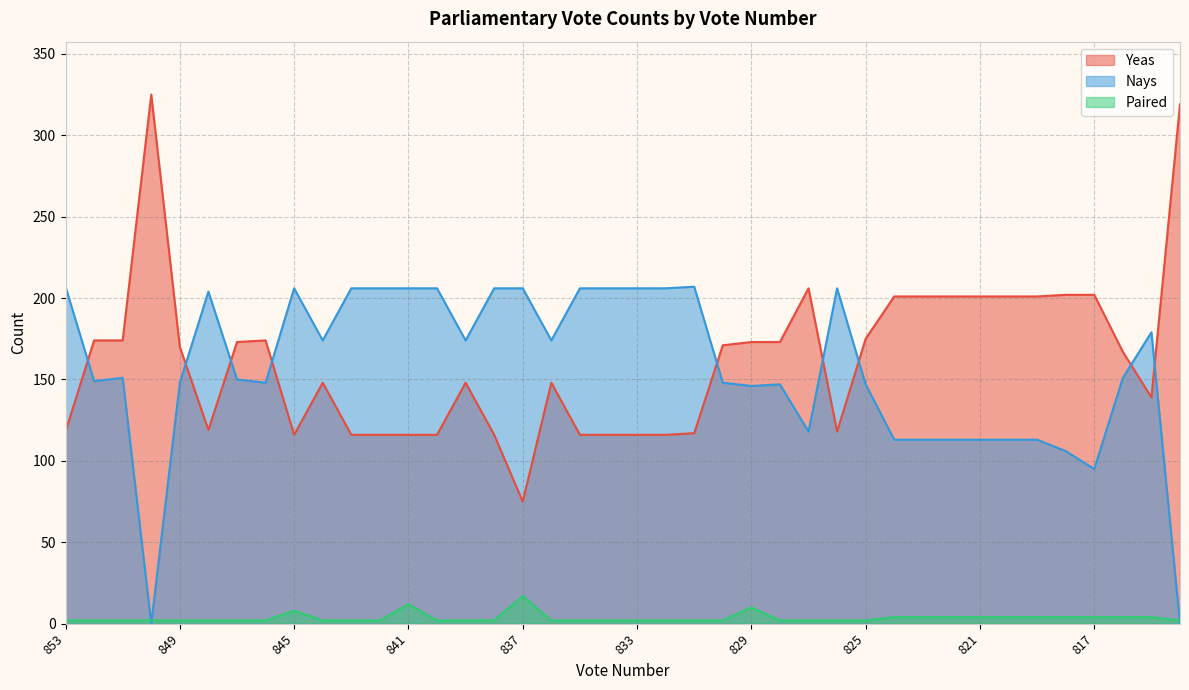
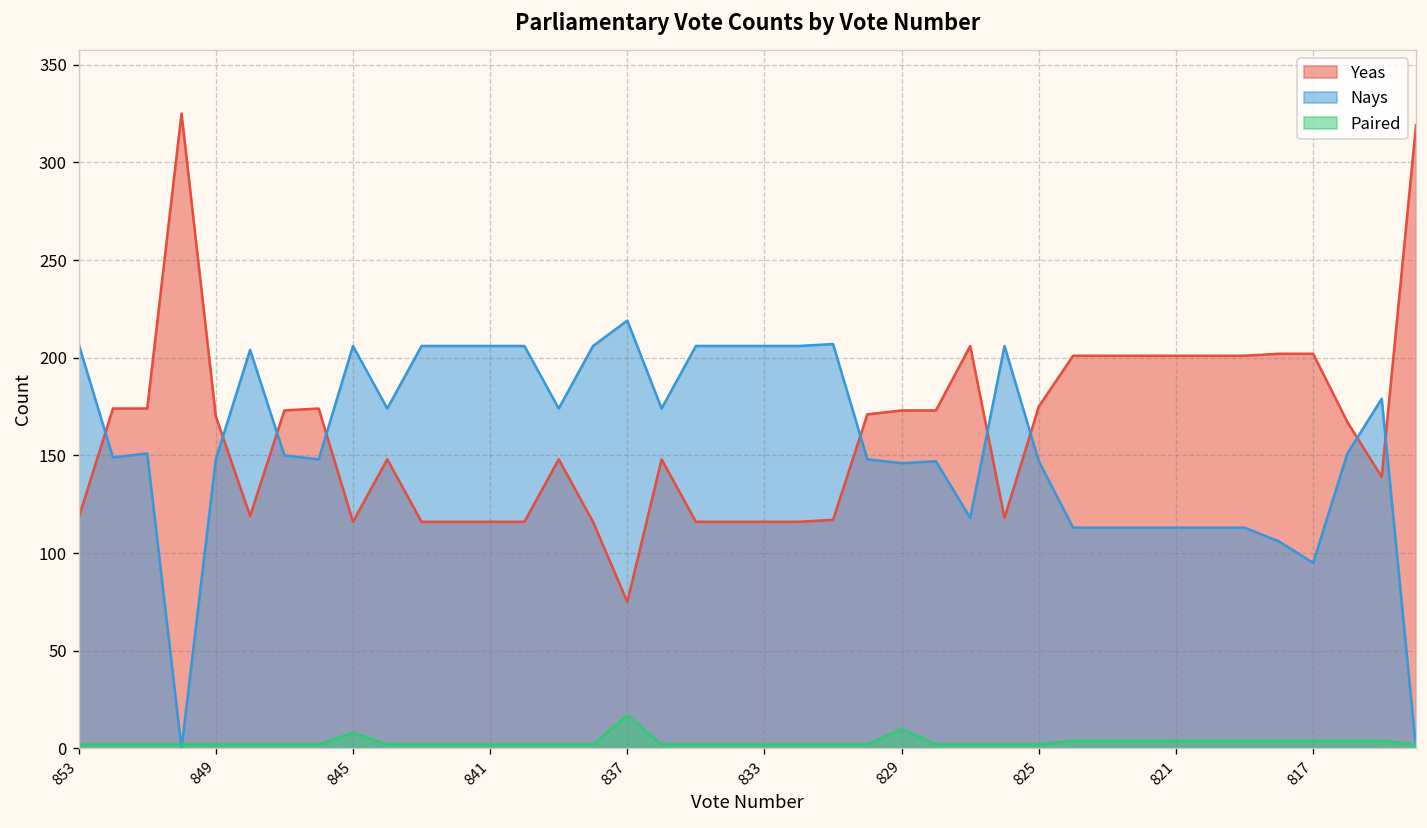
  {
    "Yeas": {
      "853": 118,
      "849": 170,
      "845": 116,
      "841": 116,
      "837": 75,
      "833": 116,
      "829": 173,
      "825": 175,
      "821": 201,
      "817": 202
    },
    "Nays": {
      "853": 207,
      "849": 148,
      "845": 206,
      "841": 206,
-     "837": 206,
+     "837": 219,
      "833": 206,
      "829": 146,
      "825": 147,
      "821": 113,
      "817": 95
    },
    "Paired": {
      "853": 2,
      "849": 2,
      "845": 8,
-     "841": 12,
+     "841": 2,
      "837": 17,
      "833": 2,
      "829": 10,
      "825": 2,
      "821": 4,
      "817": 4
    }
  }
